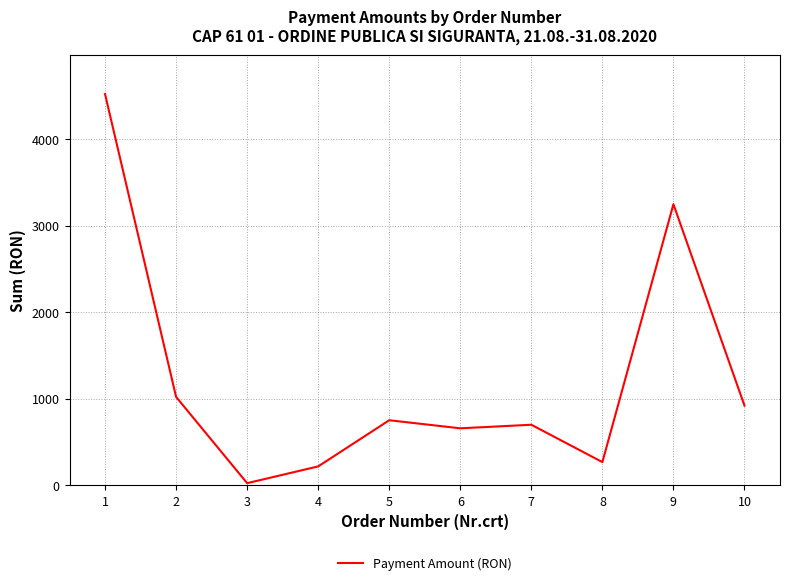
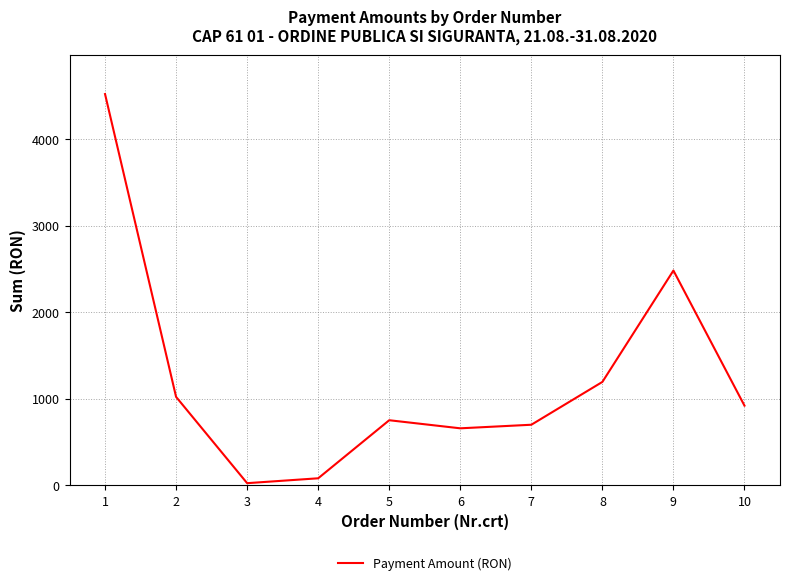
  {
    "1": 4500,
    "2": 1000,
    "3": 0,
-   "4": 200,
+   "4": 100,
    "5": 800,
    "6": 700,
    "7": 700,
-   "8": 300,
-   "9": 3300,
+   "8": 1200,
+   "9": 2500,
    "10": 900
  }
